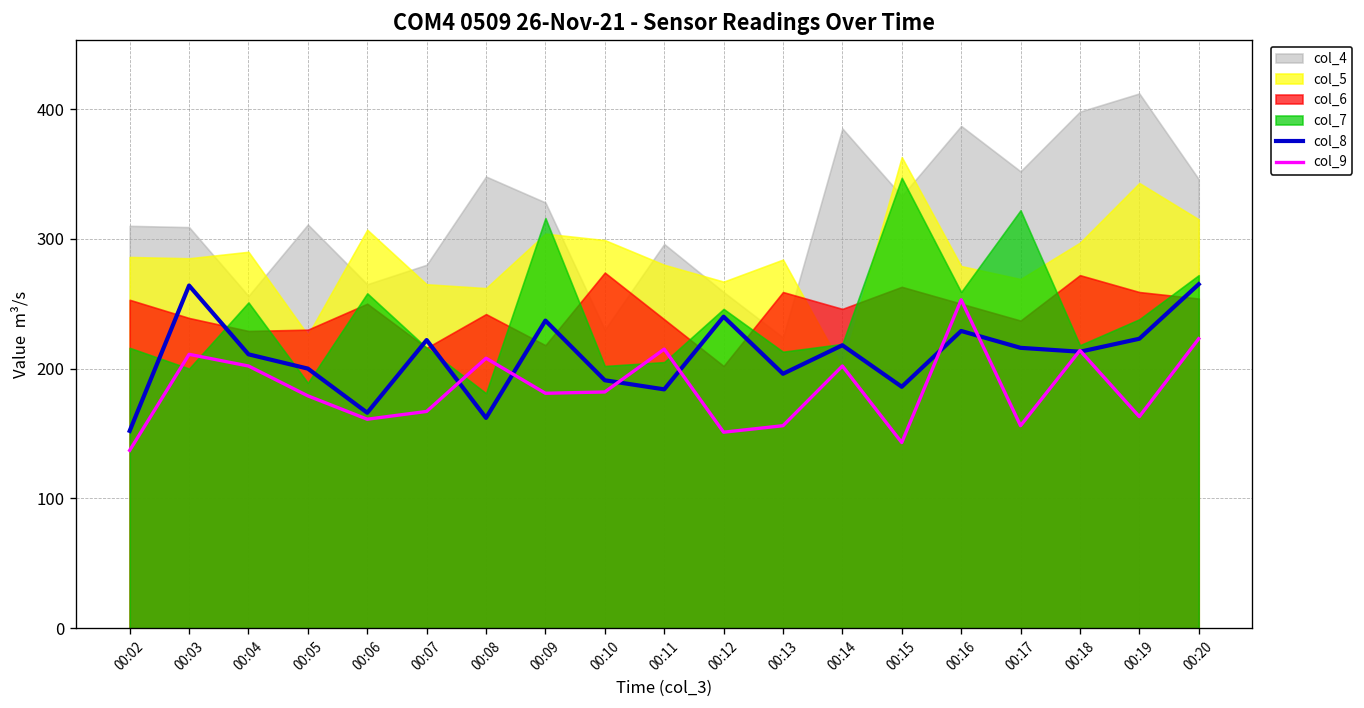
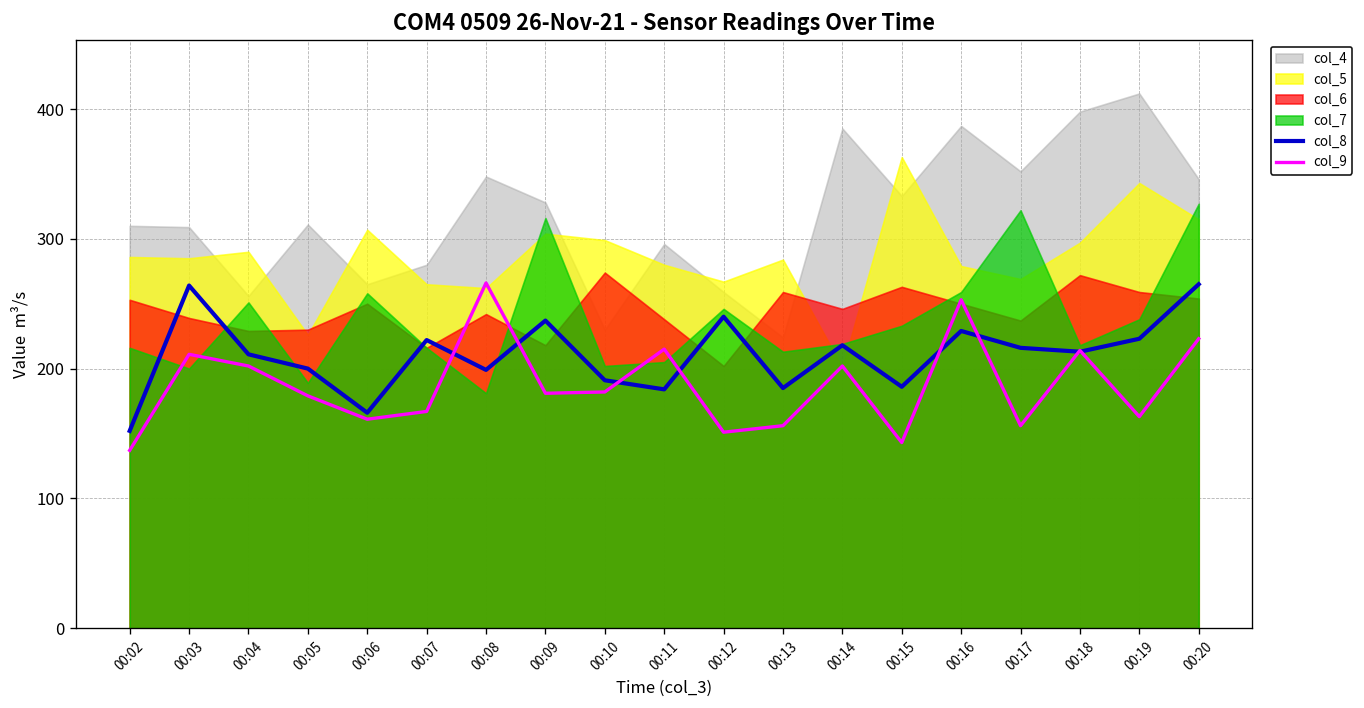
  {
    "col_8": {
      "00:02": 152,
      "00:03": 264,
      "00:04": 211,
      "00:05": 200,
      "00:06": 166,
      "00:07": 222,
-     "00:08": 162,
+     "00:08": 199,
      "00:09": 237,
      "00:10": 191,
      "00:11": 184,
      "00:12": 240,
-     "00:13": 196,
+     "00:13": 185,
      "00:15": 186,
      "00:16": 229,
      "00:17": 216,
      "00:19": 223,
      "00:20": 265
    },
    "col_4": {
      "00:02": 310,
      "00:03": 309,
      "00:04": 256,
      "00:05": 311,
      "00:06": 265,
      "00:07": 280,
      "00:08": 348,
      "00:09": 328,
      "00:10": 230,
      "00:11": 296,
      "00:12": 259,
      "00:13": 224,
      "00:14": 385,
      "00:15": 333,
      "00:16": 387,
      "00:17": 352,
      "00:18": 398,
      "00:19": 412,
      "00:20": 346
    },
    "col_9": {
      "00:02": 137,
      "00:03": 211,
      "00:04": 202,
      "00:05": 179,
      "00:06": 161,
      "00:07": 167,
-     "00:08": 208,
+     "00:08": 266,
      "00:09": 181,
      "00:10": 182,
      "00:11": 215,
      "00:12": 151,
      "00:13": 156,
      "00:15": 143,
      "00:16": 253,
      "00:17": 156,
      "00:19": 163,
      "00:20": 223
    },
    "col_5": {
      "00:02": 286,
      "00:03": 285,
      "00:04": 290,
      "00:05": 226,
      "00:06": 307,
      "00:07": 265,
      "00:08": 262,
      "00:09": 304,
      "00:10": 299,
      "00:11": 280,
      "00:12": 267,
      "00:13": 284,
      "00:15": 363,
      "00:16": 279,
      "00:17": 269,
      "00:18": 297,
      "00:19": 343,
      "00:20": 315
    },
    "col_6": {
      "00:02": 253,
      "00:03": 239,
      "00:04": 229,
      "00:05": 230,
      "00:06": 250,
      "00:08": 242,
      "00:09": 218,
      "00:10": 274,
      "00:11": 238,
      "00:12": 202,
      "00:13": 259,
      "00:14": 246,
      "00:15": 263,
      "00:16": 250,
      "00:17": 237,
      "00:18": 272,
      "00:19": 259,
      "00:20": 254
    },
    "col_7": {
      "00:02": 216,
      "00:03": 200,
      "00:04": 251,
      "00:05": 189,
      "00:06": 258,
      "00:08": 181,
      "00:09": 316,
      "00:10": 202,
      "00:11": 205,
      "00:12": 246,
      "00:13": 213,
-     "00:15": 347,
+     "00:15": 233,
      "00:16": 259,
      "00:17": 322,
      "00:18": 218,
      "00:19": 238,
-     "00:20": 272
+     "00:20": 327
    }
  }
